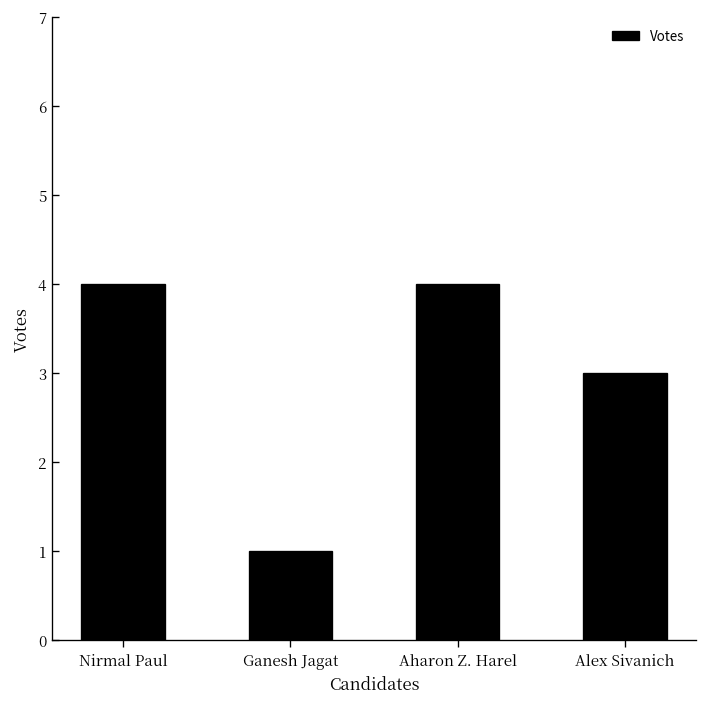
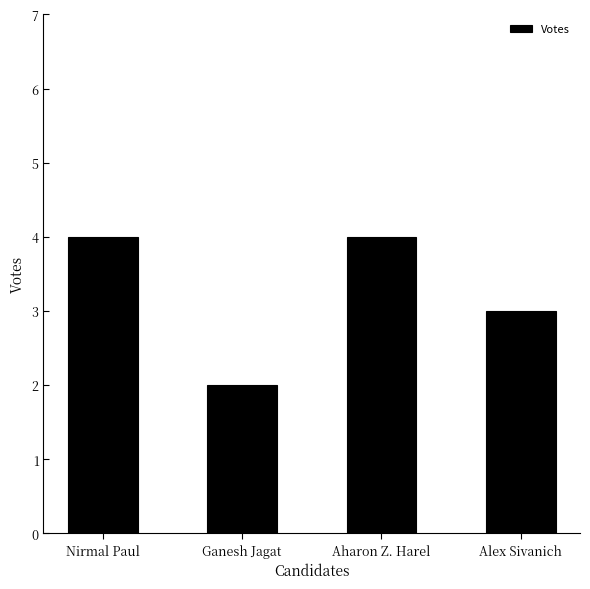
  {
    "Nirmal Paul": 4,
-   "Ganesh Jagat": 1,
+   "Ganesh Jagat": 2,
    "Aharon Z. Harel": 4,
    "Alex Sivanich": 3
  }
